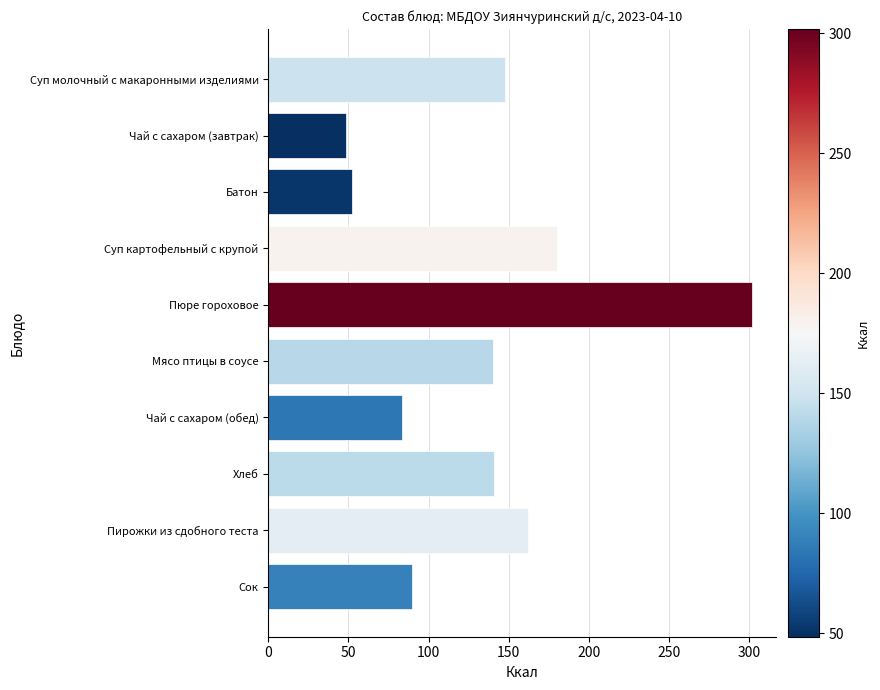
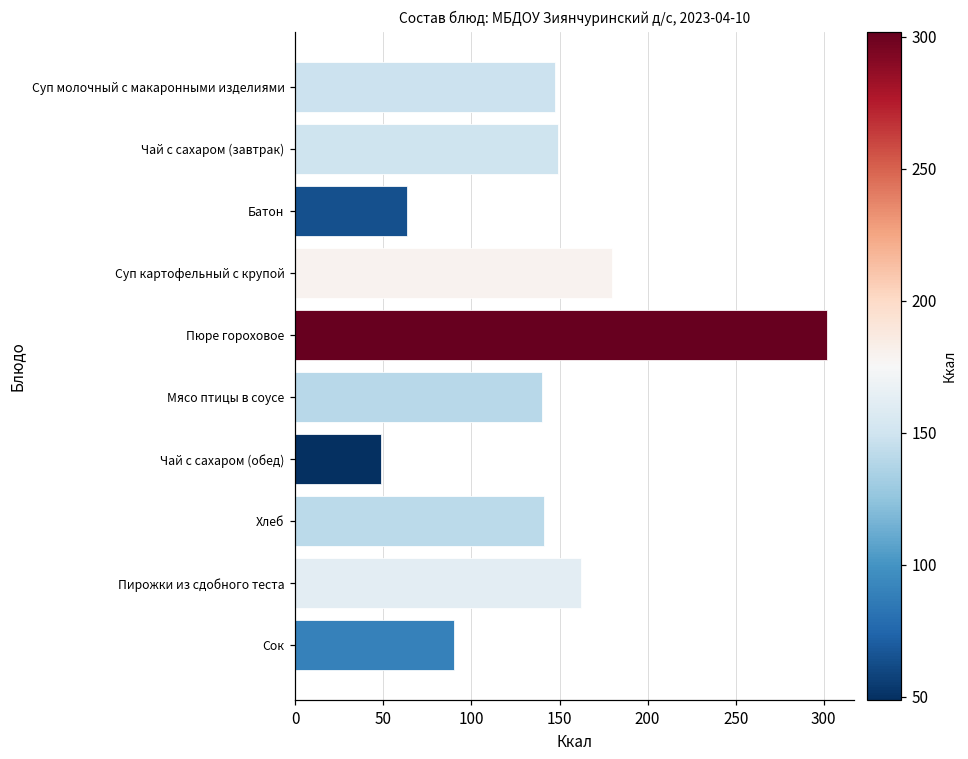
  {
    "Суп молочный с макаронными изделиями": 148,
-   "Чай с сахаром (завтрак)": 49,
-   "Батон": 52,
+   "Чай с сахаром (завтрак)": 149,
+   "Батон": 64,
    "Суп картофельный с крупой": 180,
    "Пюре гороховое": 302,
    "Мясо птицы в соусе": 140,
-   "Чай с сахаром (обед)": 84,
+   "Чай с сахаром (обед)": 49,
    "Хлеб": 141,
    "Пирожки из сдобного теста": 162,
    "Сок": 90
  }
